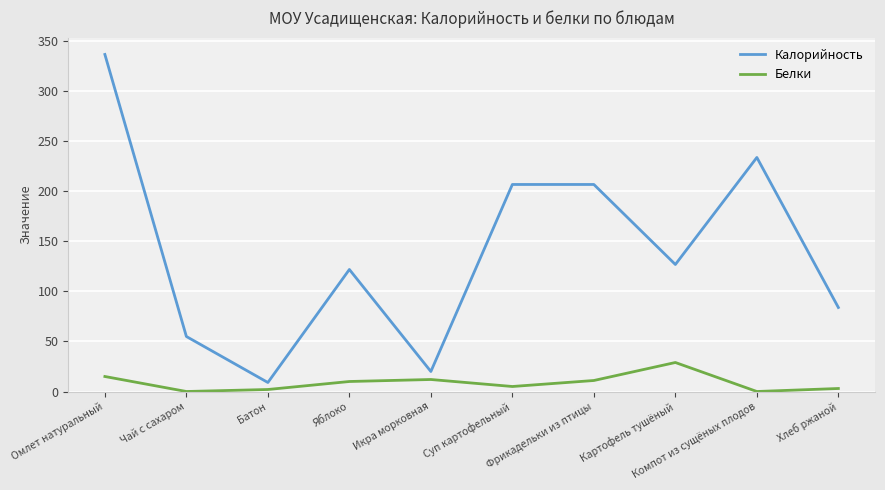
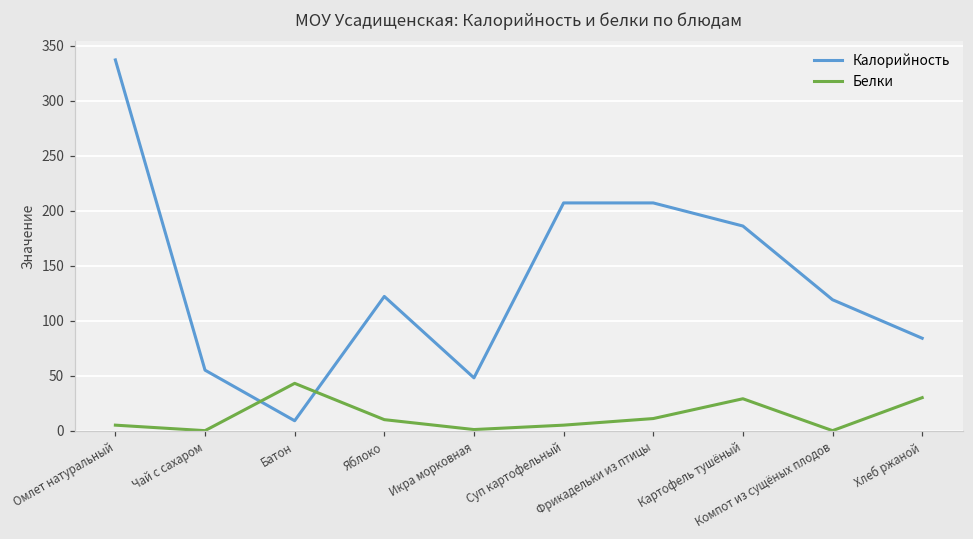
  {
    "Калорийность": {
      "Омлет натуральный": 337,
      "Чай с сахаром": 55,
      "Батон": 9,
      "Яблоко": 122,
-     "Икра морковная": 20,
+     "Икра морковная": 48,
      "Суп картофельный": 207,
      "Фрикадельки из птицы": 207,
-     "Картофель тушёный": 127,
-     "Компот из сущёных плодов": 234,
+     "Картофель тушёный": 186,
+     "Компот из сущёных плодов": 119,
      "Хлеб ржаной": 84
    },
    "Белки": {
-     "Омлет натуральный": 15,
+     "Омлет натуральный": 5,
      "Чай с сахаром": 0,
-     "Батон": 2,
+     "Батон": 43,
      "Яблоко": 10,
-     "Икра морковная": 12,
+     "Икра морковная": 1,
      "Суп картофельный": 5,
      "Фрикадельки из птицы": 11,
      "Картофель тушёный": 29,
      "Компот из сущёных плодов": 0,
-     "Хлеб ржаной": 3
+     "Хлеб ржаной": 30
    }
  }
